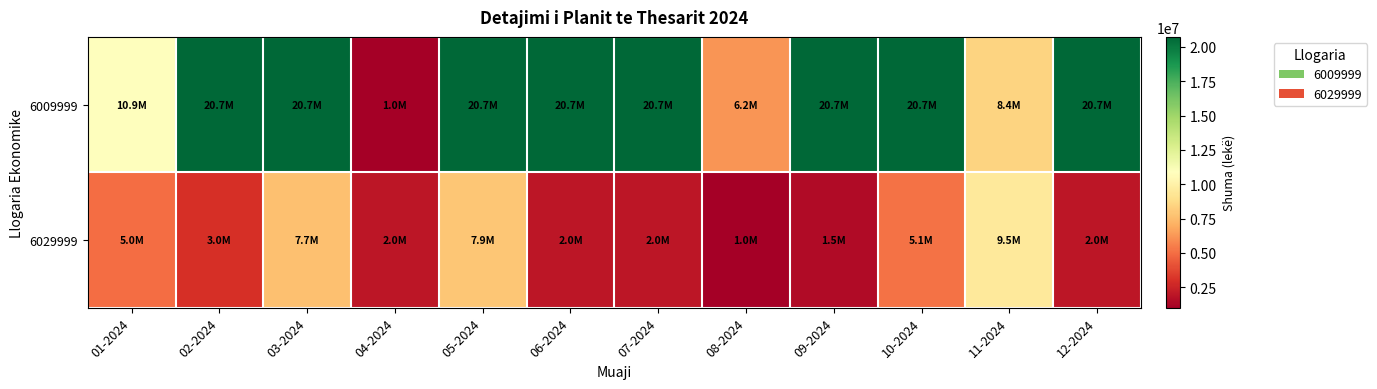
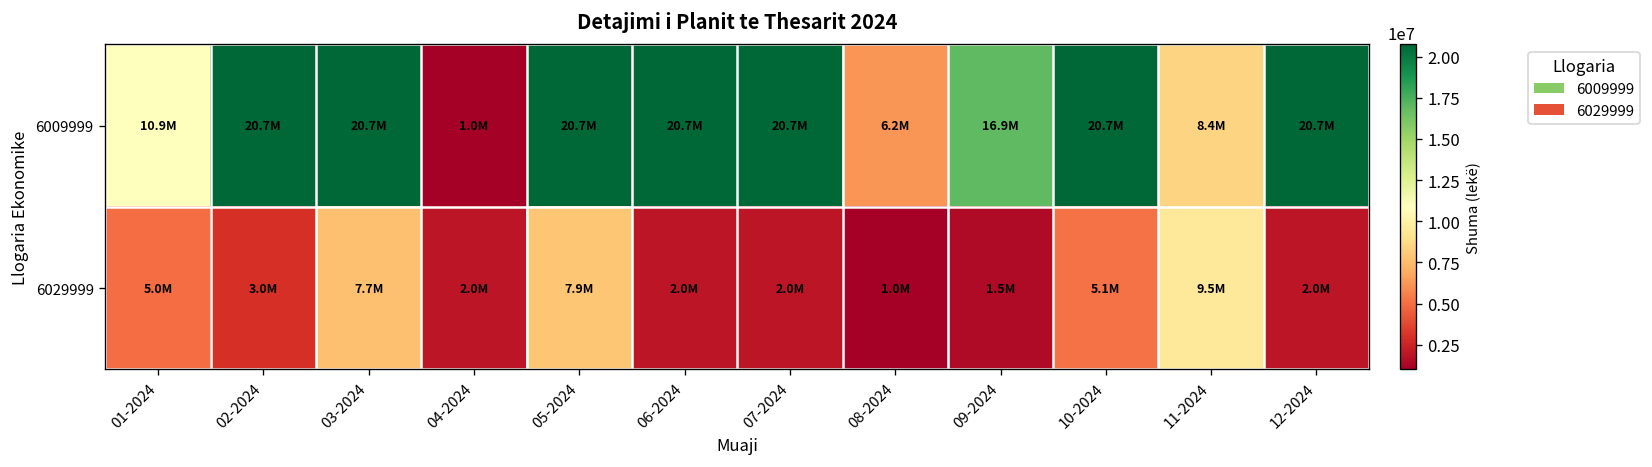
  {
    "6009999": {
      "01-2024": "10.9M",
      "02-2024": "20.7M",
      "03-2024": "20.7M",
      "04-2024": "1.0M",
      "05-2024": "20.7M",
      "06-2024": "20.7M",
      "07-2024": "20.7M",
      "08-2024": "6.2M",
-     "09-2024": "20.7M",
+     "09-2024": "16.9M",
      "10-2024": "20.7M",
      "11-2024": "8.4M",
      "12-2024": "20.7M"
    },
    "6029999": {
      "01-2024": "5.0M",
      "02-2024": "3.0M",
      "03-2024": "7.7M",
      "04-2024": "2.0M",
      "05-2024": "7.9M",
      "06-2024": "2.0M",
      "07-2024": "2.0M",
      "08-2024": "1.0M",
      "09-2024": "1.5M",
      "10-2024": "5.1M",
      "11-2024": "9.5M",
      "12-2024": "2.0M"
    }
  }
